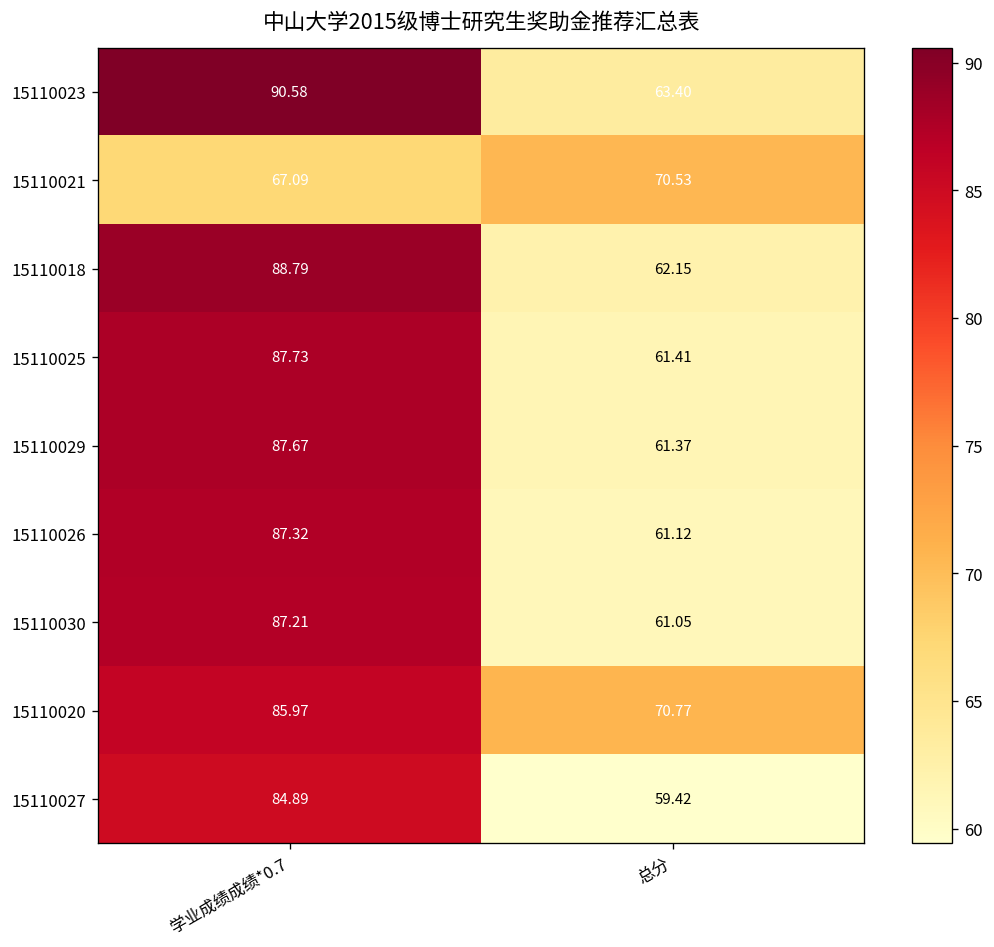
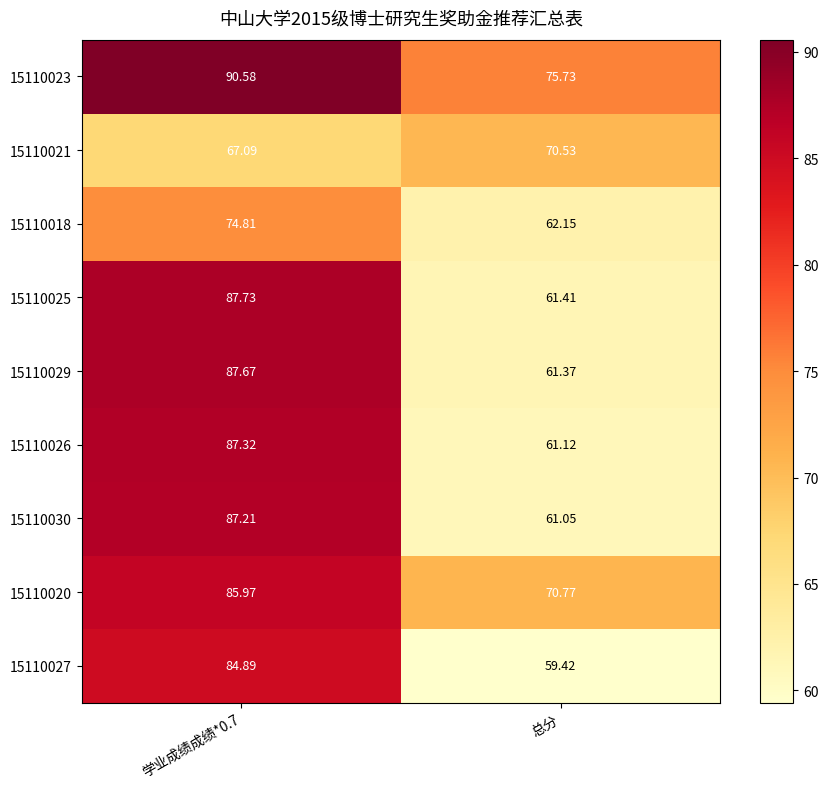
  {
    "15110023": {
      "学业成绩成绩*0.7": 90.58,
-     "总分": 63.40
+     "总分": 75.73
    },
    "15110021": {
      "学业成绩成绩*0.7": 67.09,
      "总分": 70.53
    },
    "15110018": {
-     "学业成绩成绩*0.7": 88.79,
+     "学业成绩成绩*0.7": 74.81,
      "总分": 62.15
    },
    "15110025": {
      "学业成绩成绩*0.7": 87.73,
      "总分": 61.41
    },
    "15110029": {
      "学业成绩成绩*0.7": 87.67,
      "总分": 61.37
    },
    "15110026": {
      "学业成绩成绩*0.7": 87.32,
      "总分": 61.12
    },
    "15110030": {
      "学业成绩成绩*0.7": 87.21,
      "总分": 61.05
    },
    "15110020": {
      "学业成绩成绩*0.7": 85.97,
      "总分": 70.77
    },
    "15110027": {
      "学业成绩成绩*0.7": 84.89,
      "总分": 59.42
    }
  }
